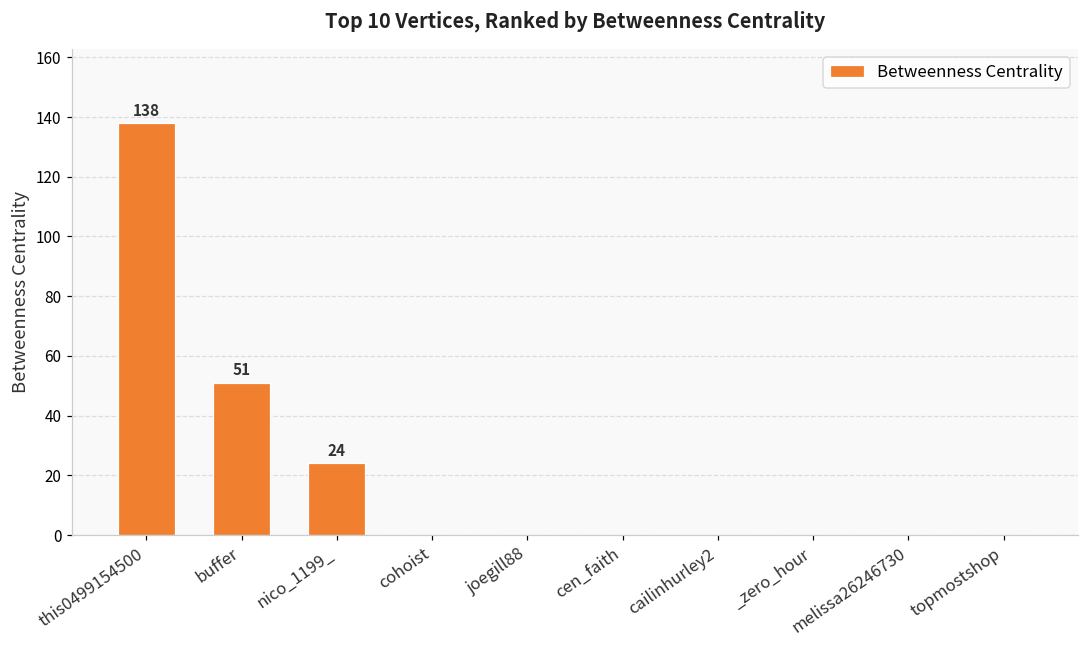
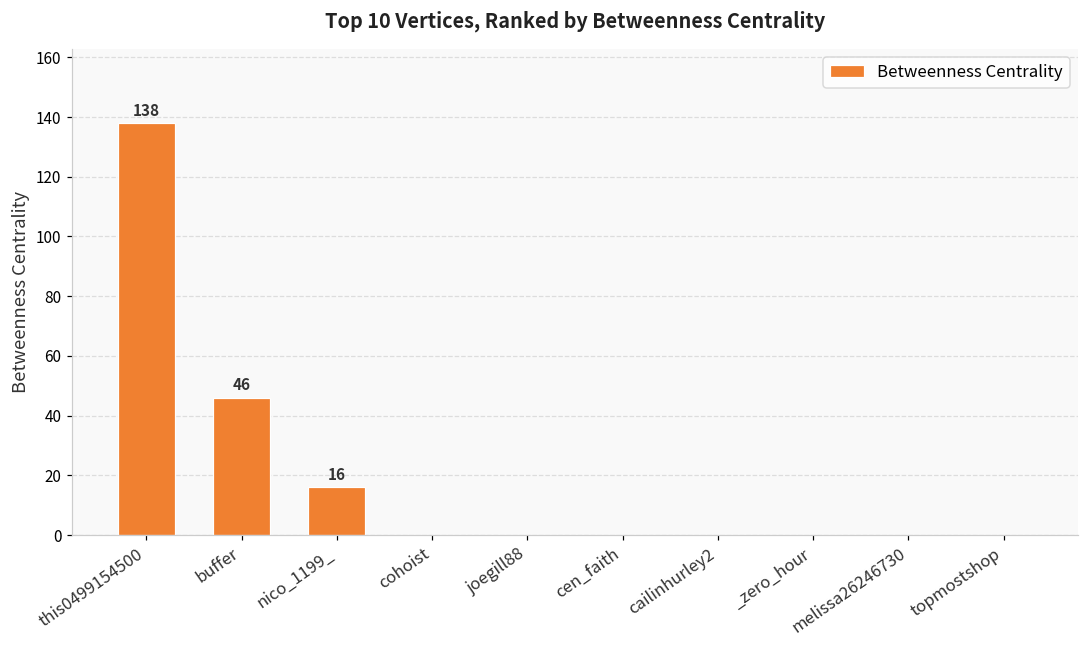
  {
    "this0499154500": 138,
-   "buffer": 51,
-   "nico_1199_": 24
+   "buffer": 46,
+   "nico_1199_": 16
  }
